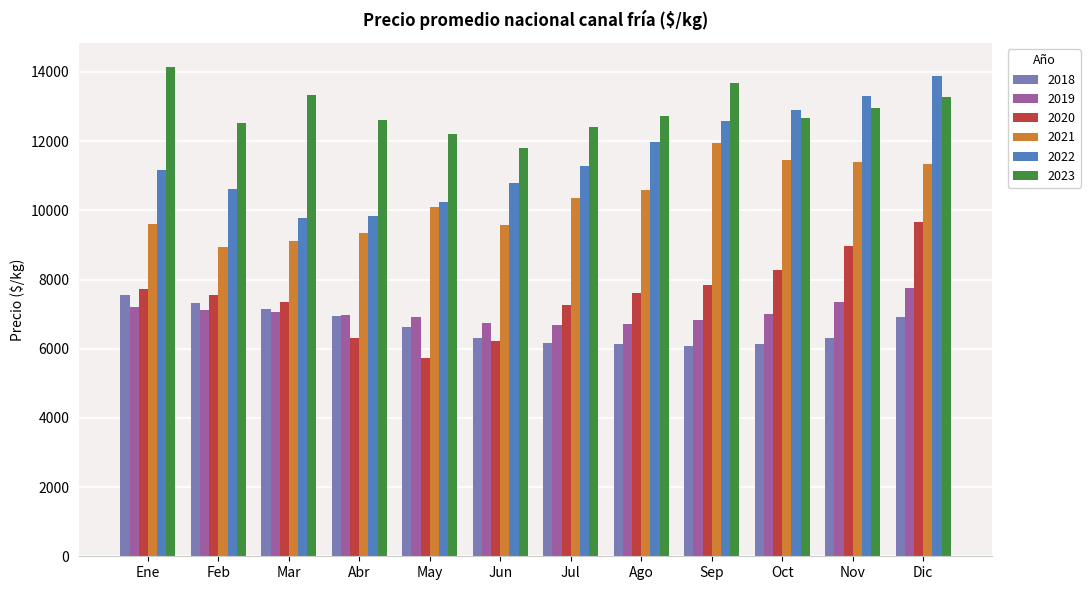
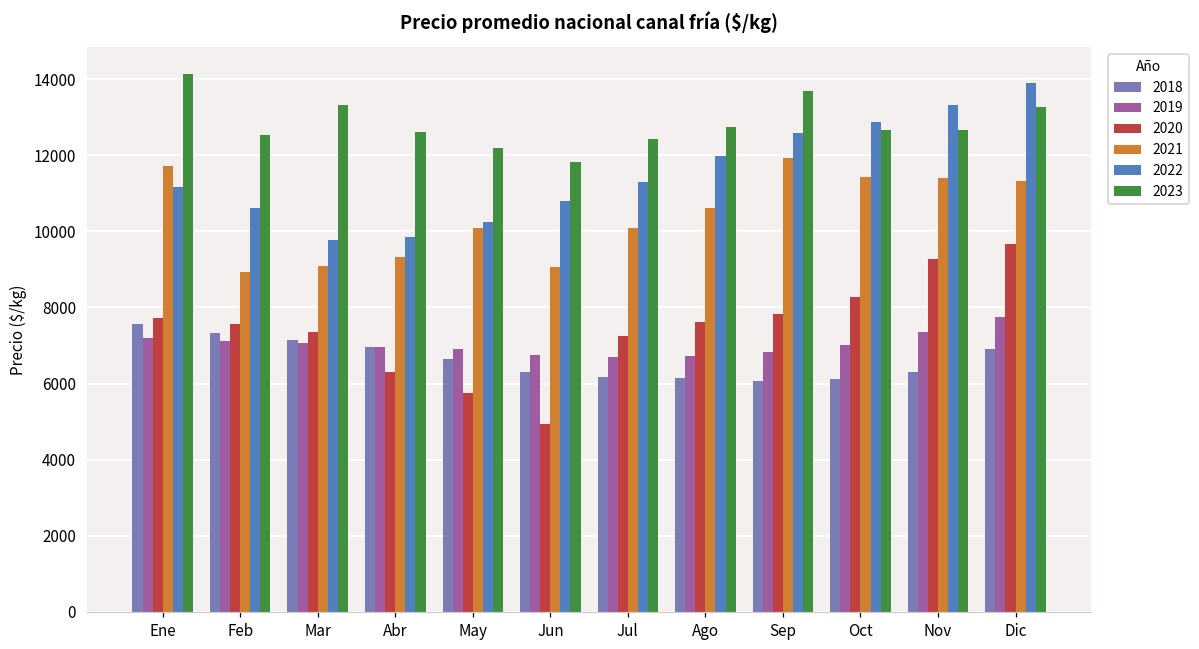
  {
    "2020": {
      "Ene": 7700,
      "Feb": 7600,
      "Mar": 7400,
      "Abr": 6300,
      "May": 5700,
-     "Jun": 6200,
+     "Jun": 4900,
      "Jul": 7300,
      "Ago": 7600,
      "Sep": 7800,
      "Oct": 8300,
-     "Nov": 9000,
+     "Nov": 9300,
      "Dic": 9700
    },
    "2021": {
-     "Ene": 9600,
+     "Ene": 11700,
      "Feb": 8900,
      "Mar": 9100,
      "Abr": 9300,
      "May": 10100,
-     "Jun": 9600,
-     "Jul": 10400,
+     "Jun": 9100,
+     "Jul": 10100,
      "Ago": 10600,
      "Sep": 11900,
      "Oct": 11400,
      "Nov": 11400,
      "Dic": 11300
    },
    "2023": {
      "Ene": 14100,
      "Feb": 12500,
      "Mar": 13300,
      "Abr": 12600,
      "May": 12200,
      "Jun": 11800,
      "Jul": 12400,
      "Ago": 12700,
      "Sep": 13700,
      "Oct": 12700,
-     "Nov": 13000,
+     "Nov": 12700,
      "Dic": 13300
    }
  }
